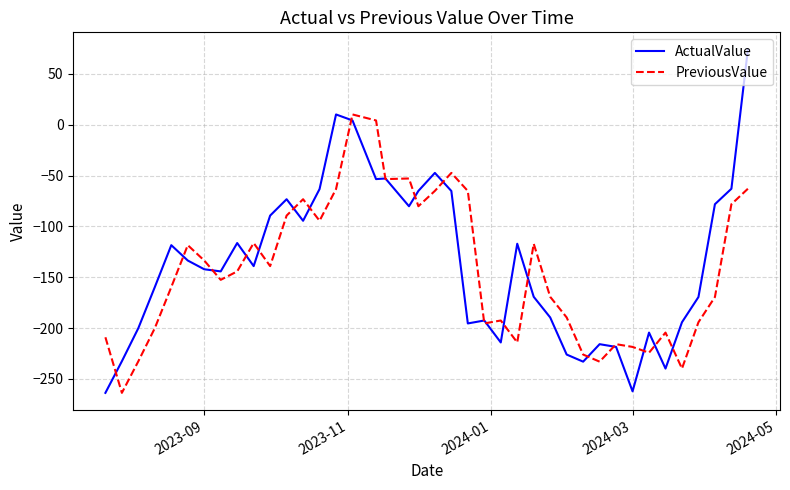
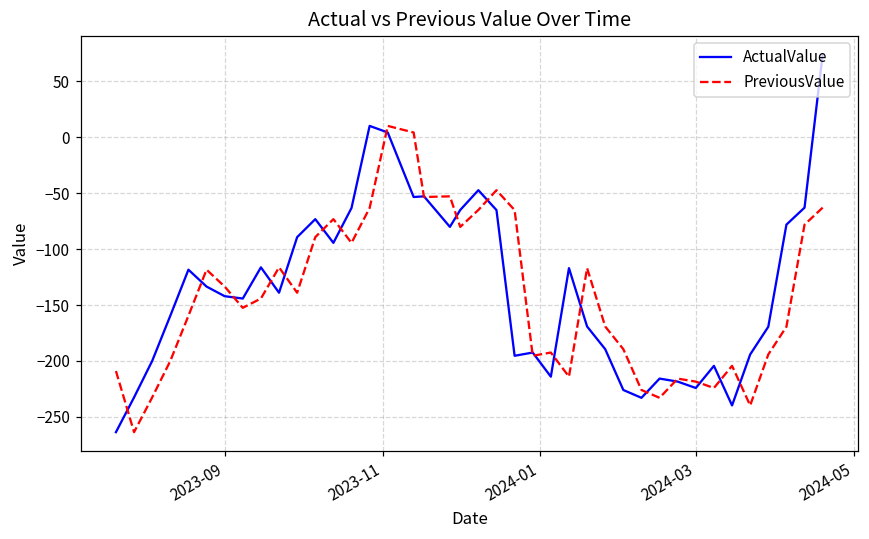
  {
    "ActualValue": {
      "2023-09": -142,
-     "2024-03": -262
+     "2024-03": -224
    },
    "PreviousValue": {
      "2023-09": -134,
      "2024-03": -219
    }
  }
